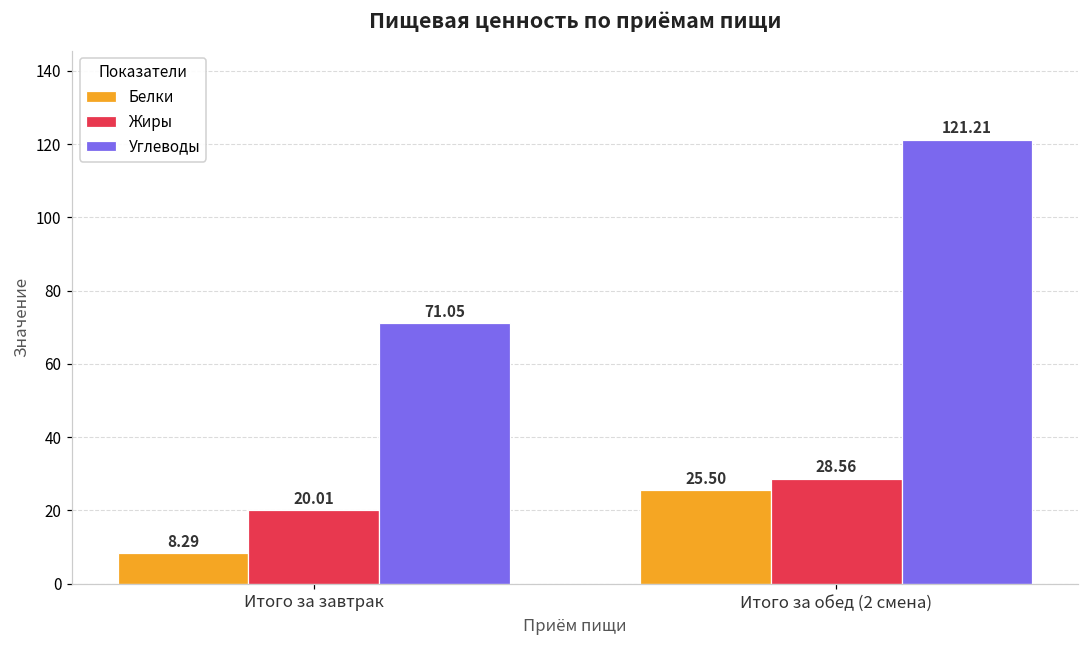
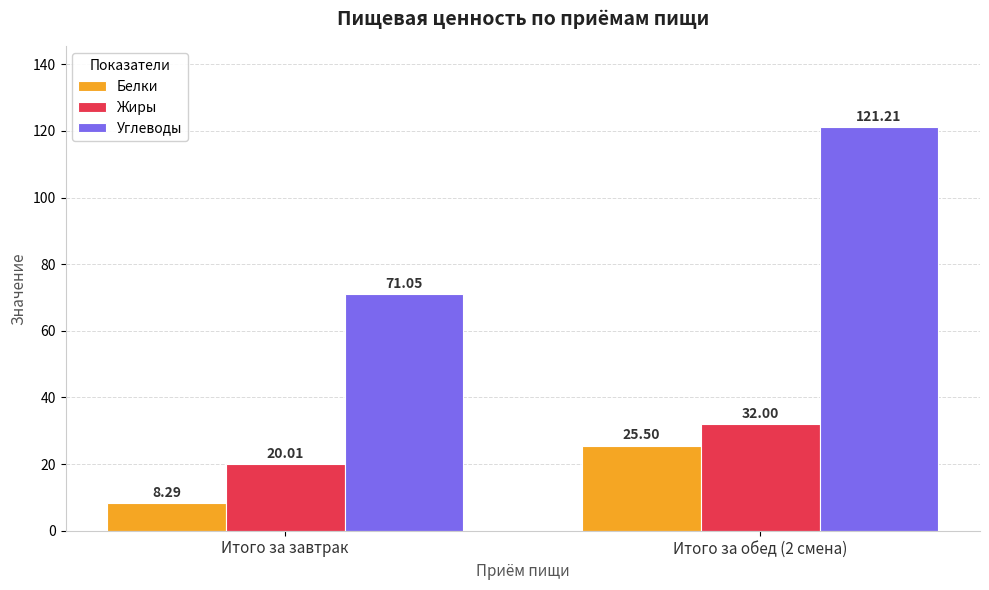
  {
    "Белки": {
      "Итого за завтрак": 8.29,
      "Итого за обед (2 смена)": 25.50
    },
    "Жиры": {
      "Итого за завтрак": 20.01,
-     "Итого за обед (2 смена)": 28.56
+     "Итого за обед (2 смена)": 32.00
    },
    "Углеводы": {
      "Итого за завтрак": 71.05,
      "Итого за обед (2 смена)": 121.21
    }
  }
